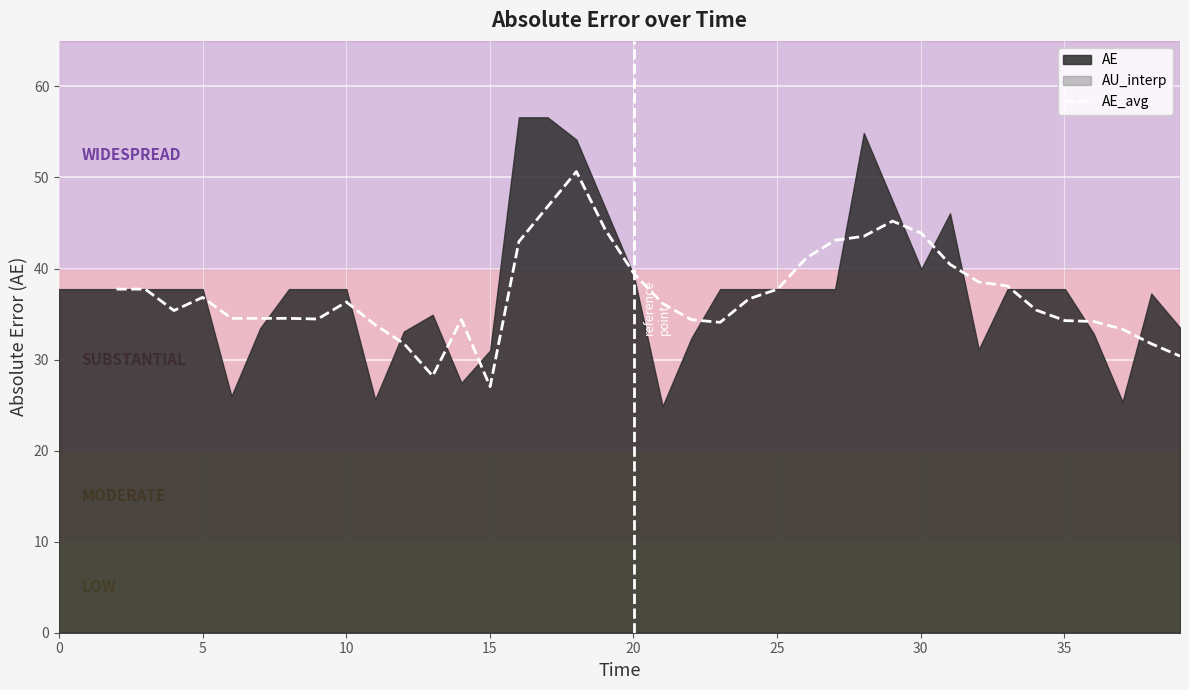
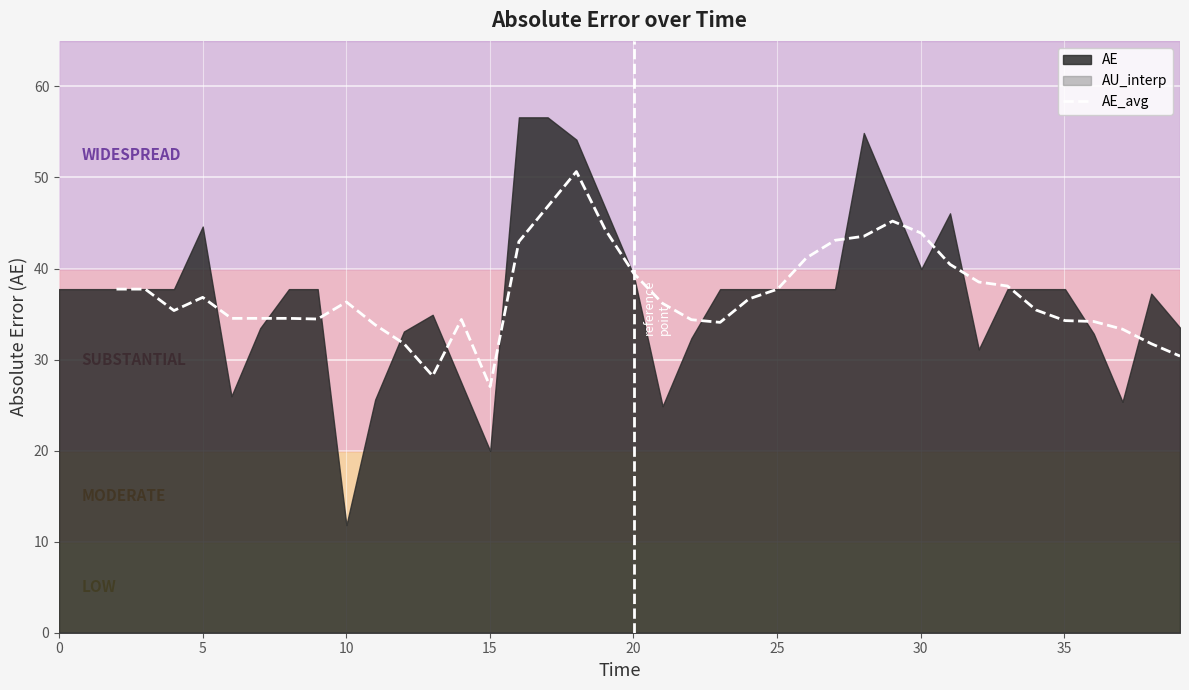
  {
    "AE": {
      "0": 38,
-     "5": 38,
-     "10": 38,
-     "15": 31
+     "5": 45,
+     "10": 12,
+     "15": 20
    },
    "AE_avg": {
      "5": 37,
      "10": 36,
      "15": 27
    },
    "AU_interp": {
      "0": 0,
      "5": 0,
      "10": 0,
      "15": 0,
      "20": 0,
      "25": 0
    }
  }
